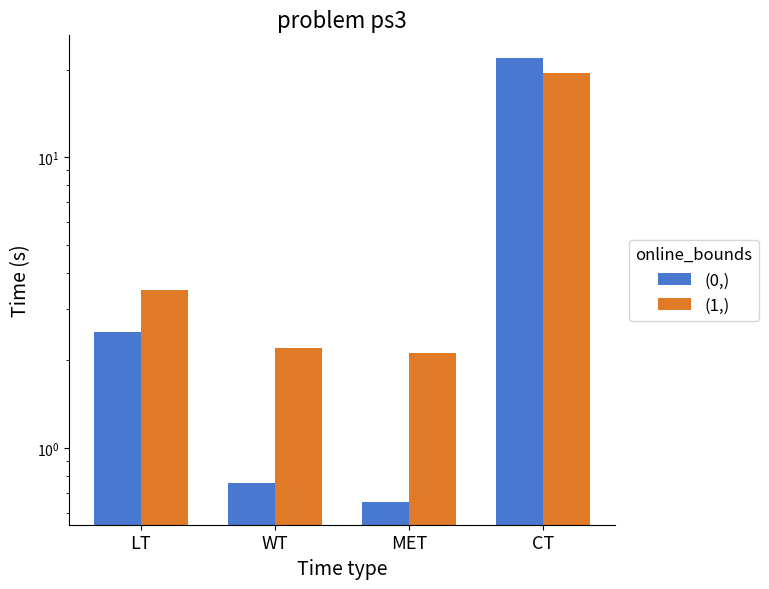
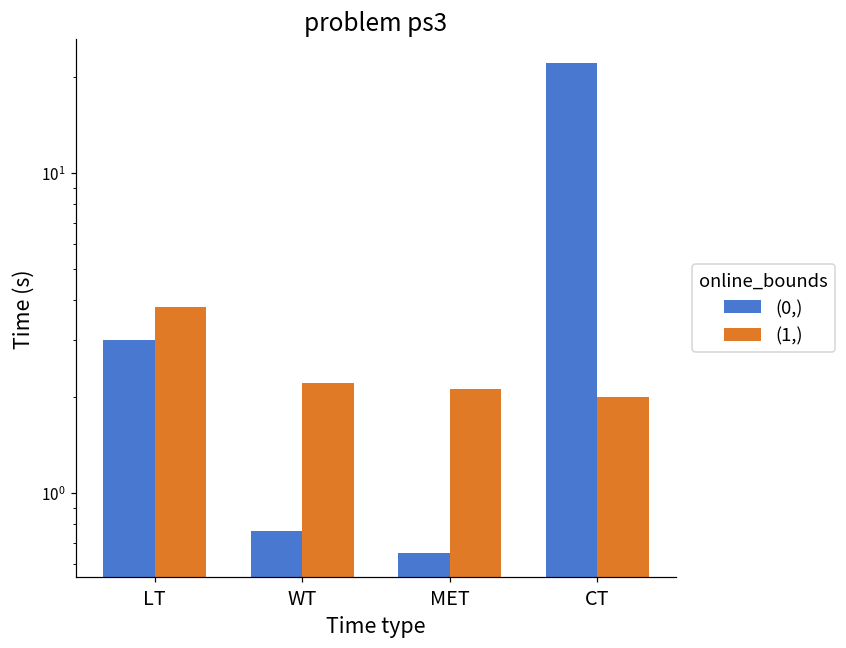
  {
    "(0,)": {
-     "LT": 2.5,
+     "LT": 3.0,
      "WT": 0.76,
      "MET": 0.65,
      "CT": 22
    },
    "(1,)": {
-     "LT": 3.5,
+     "LT": 3.8,
      "WT": 2.2,
      "MET": 2.1,
-     "CT": 20
+     "CT": 2.0
    }
  }
